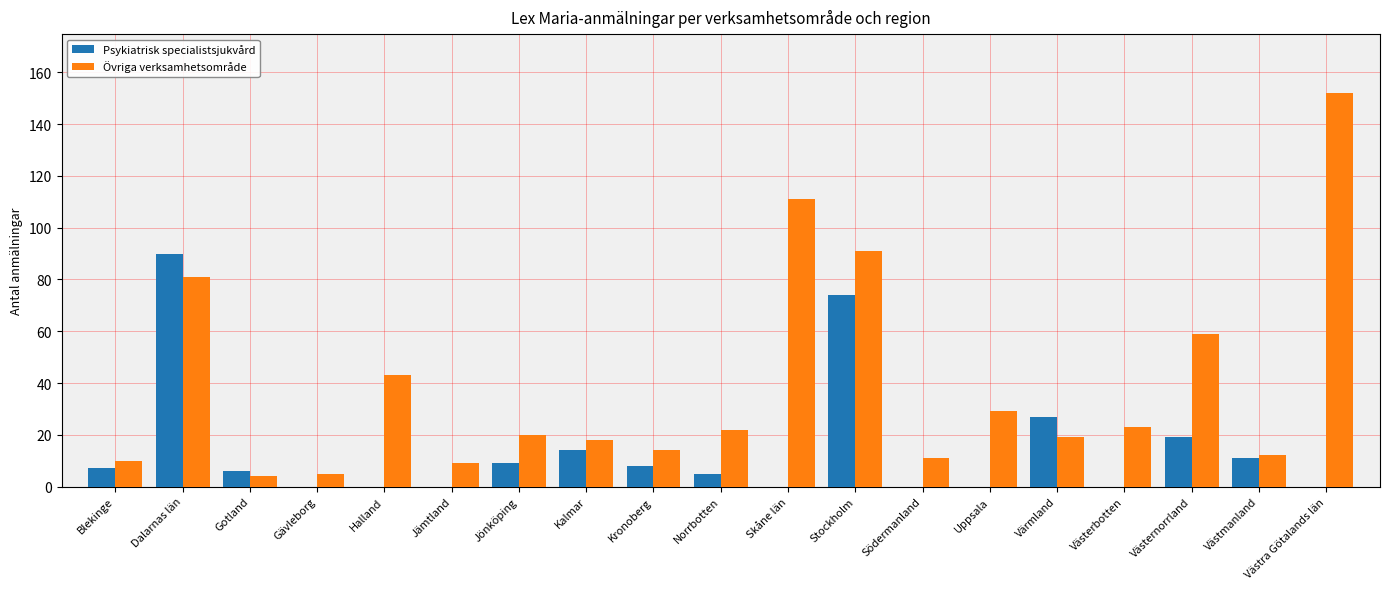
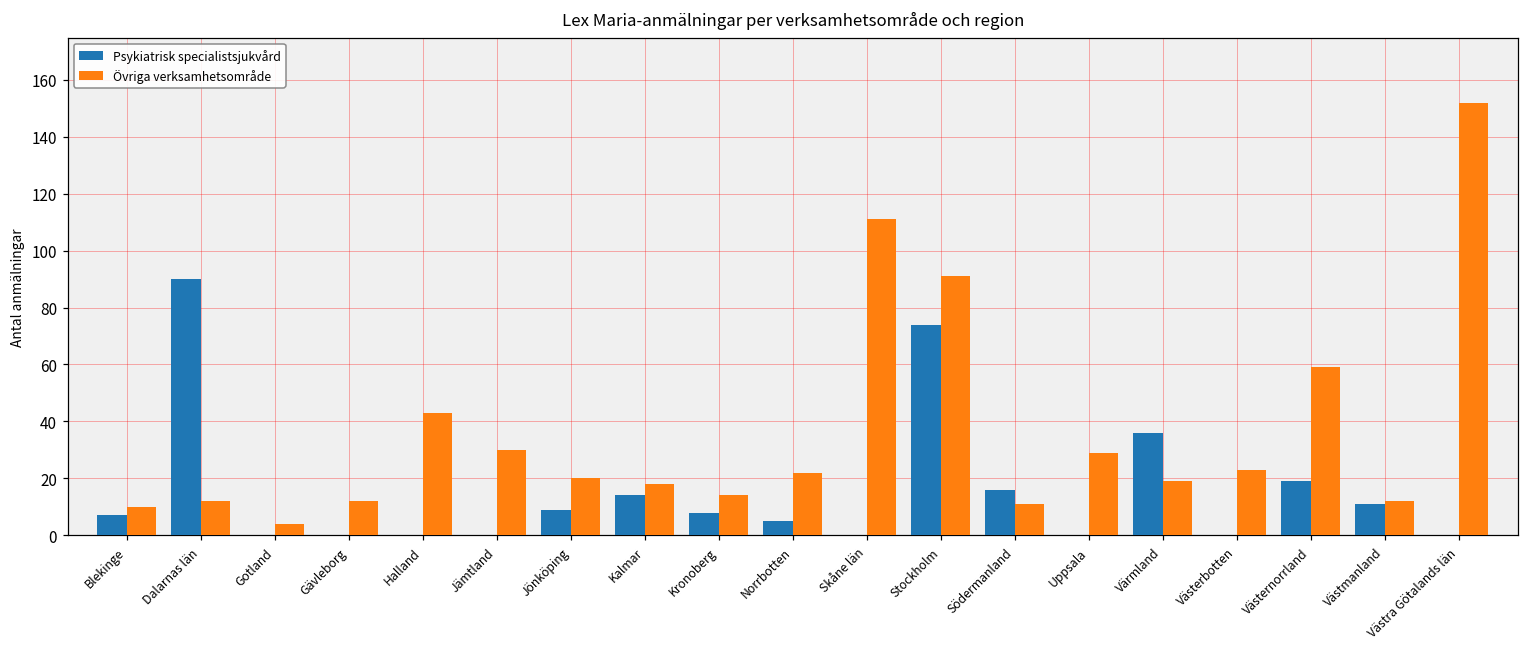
  {
    "Psykiatrisk specialistsjukvård": {
      "Blekinge": 7,
      "Dalarnas län": 90,
-     "Gotland": 6,
+     "Gotland": 0,
      "Gävleborg": 0,
      "Halland": 0,
      "Jämtland": 0,
      "Jönköping": 9,
      "Kalmar": 14,
      "Kronoberg": 8,
      "Norrbotten": 5,
      "Skåne län": 0,
      "Stockholm": 74,
-     "Södermanland": 0,
+     "Södermanland": 16,
      "Uppsala": 0,
-     "Värmland": 27,
+     "Värmland": 36,
      "Västerbotten": 0,
      "Västernorrland": 19,
      "Västmanland": 11,
      "Västra Götalands län": 0
    },
    "Övriga verksamhetsområde": {
      "Blekinge": 10,
-     "Dalarnas län": 81,
+     "Dalarnas län": 12,
      "Gotland": 4,
-     "Gävleborg": 5,
+     "Gävleborg": 12,
      "Halland": 43,
-     "Jämtland": 9,
+     "Jämtland": 30,
      "Jönköping": 20,
      "Kalmar": 18,
      "Kronoberg": 14,
      "Norrbotten": 22,
      "Skåne län": 111,
      "Stockholm": 91,
      "Södermanland": 11,
      "Uppsala": 29,
      "Värmland": 19,
      "Västerbotten": 23,
      "Västernorrland": 59,
      "Västmanland": 12,
      "Västra Götalands län": 152
    }
  }
